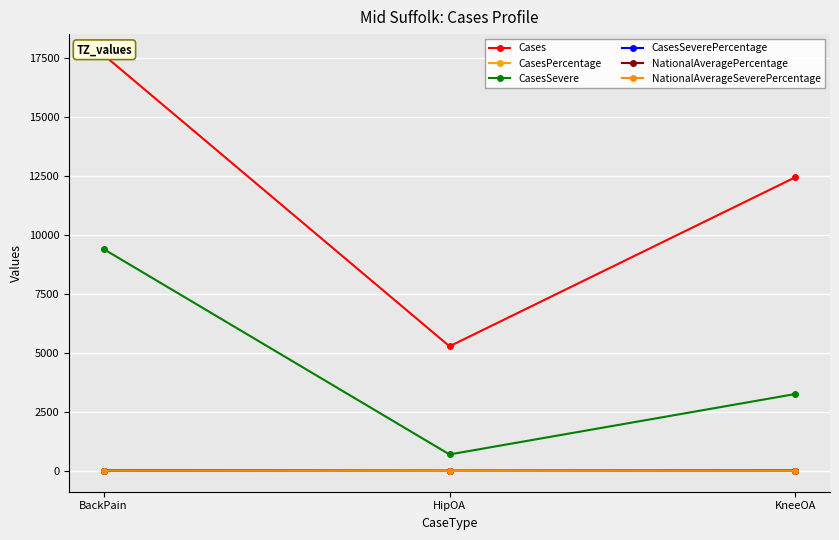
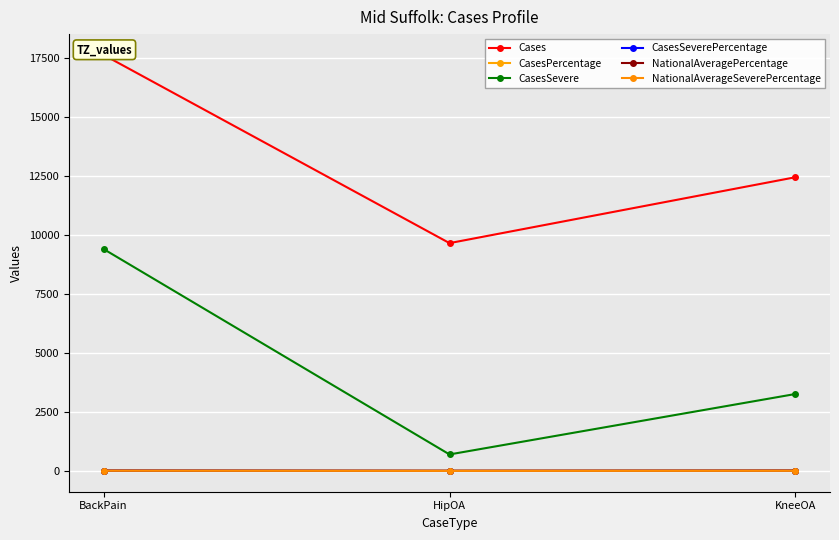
  {
    "Cases": {
-     "HipOA": 5300,
+     "HipOA": 9700,
      "KneeOA": 12500
    },
    "NationalAverageSeverePercentage": {
      "BackPain": 0,
      "HipOA": 0,
      "KneeOA": 0
    },
    "CasesSevere": {
      "BackPain": 9400,
      "HipOA": 700,
      "KneeOA": 3300
    }
  }
